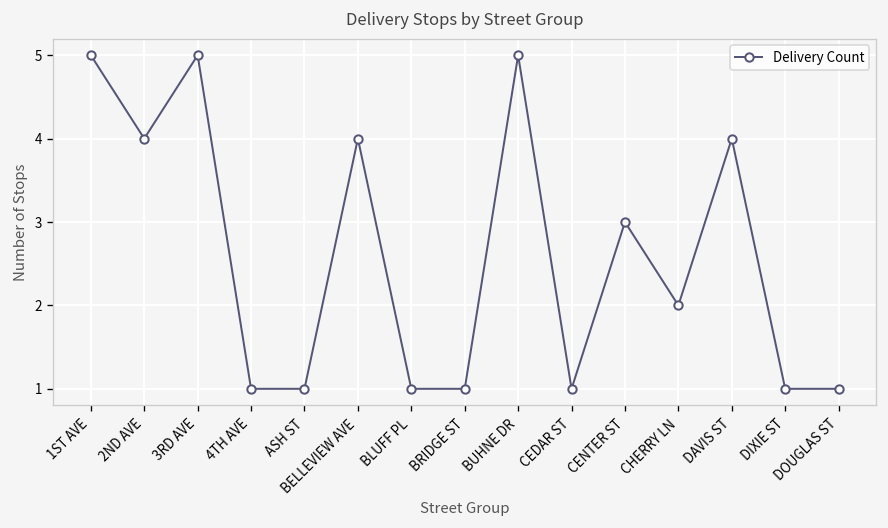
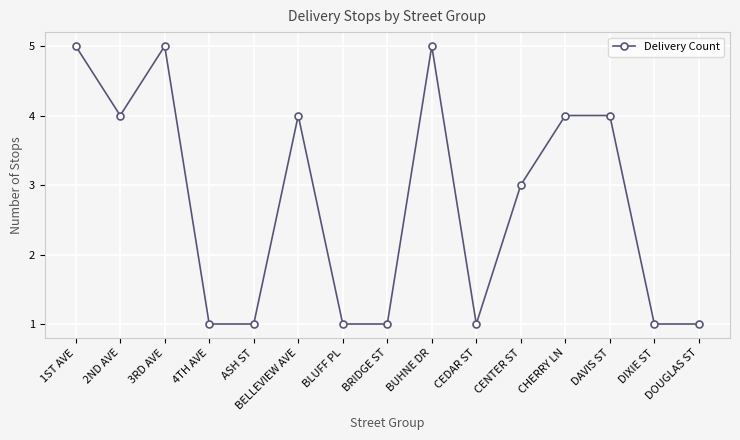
  {
    "1ST AVE": 5,
    "2ND AVE": 4,
    "3RD AVE": 5,
    "4TH AVE": 1,
    "ASH ST": 1,
    "BELLEVIEW AVE": 4,
    "BLUFF PL": 1,
    "BRIDGE ST": 1,
    "BUHNE DR": 5,
    "CEDAR ST": 1,
    "CENTER ST": 3,
-   "CHERRY LN": 2,
+   "CHERRY LN": 4,
    "DAVIS ST": 4,
    "DIXIE ST": 1,
    "DOUGLAS ST": 1
  }
